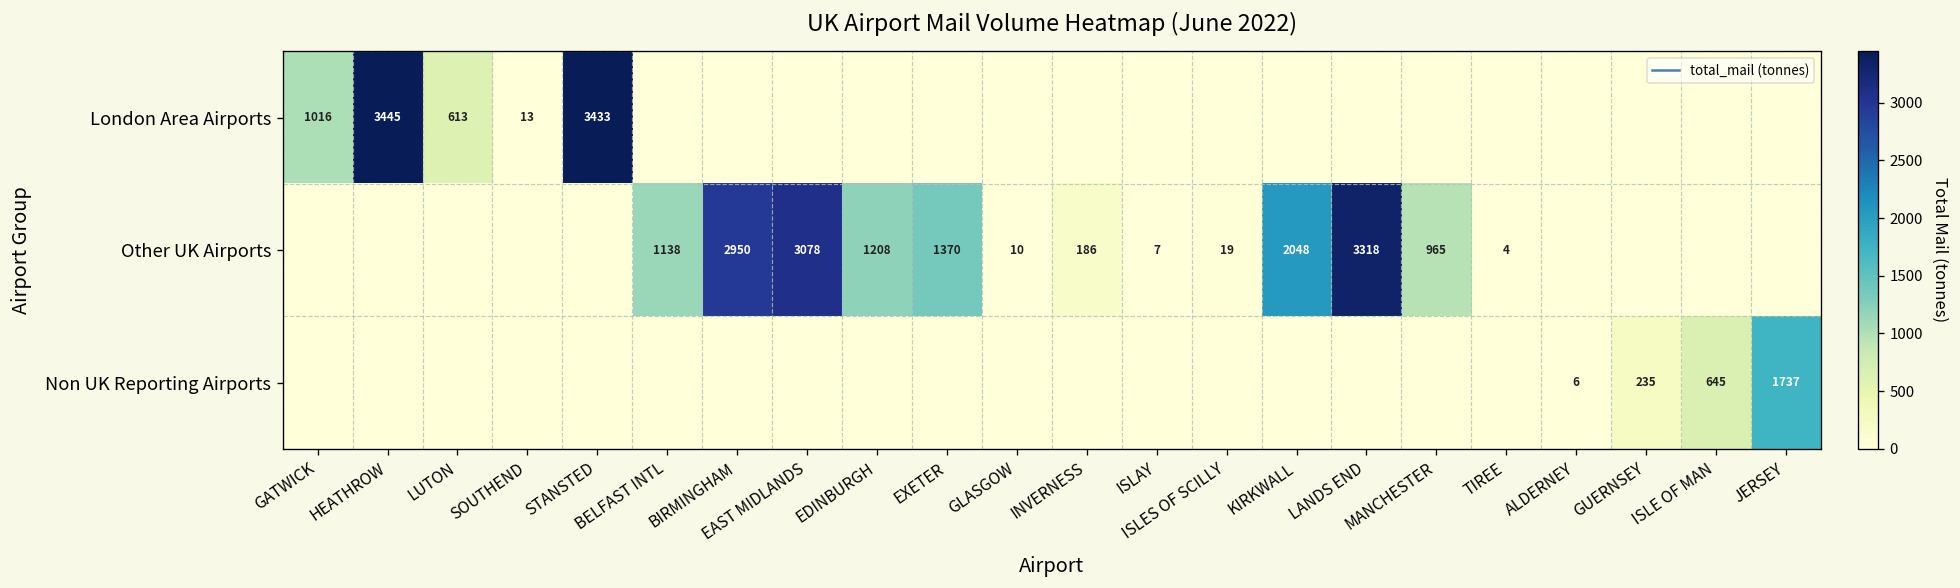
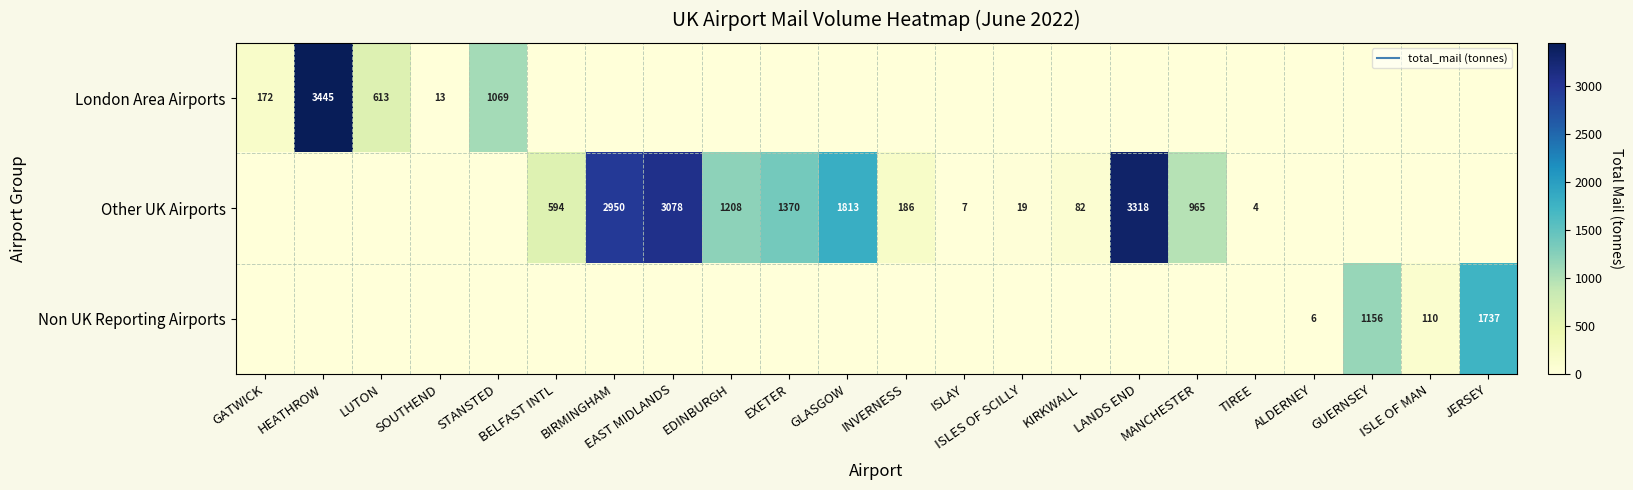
  {
    "London Area Airports": {
-     "GATWICK": 1016,
+     "GATWICK": 172,
      "HEATHROW": 3445,
      "LUTON": 613,
      "SOUTHEND": 13,
-     "STANSTED": 3433
+     "STANSTED": 1069
    },
    "Other UK Airports": {
-     "BELFAST INTL": 1138,
+     "BELFAST INTL": 594,
      "BIRMINGHAM": 2950,
      "EAST MIDLANDS": 3078,
      "EDINBURGH": 1208,
      "EXETER": 1370,
-     "GLASGOW": 10,
+     "GLASGOW": 1813,
      "INVERNESS": 186,
      "ISLAY": 7,
      "ISLES OF SCILLY": 19,
-     "KIRKWALL": 2048,
+     "KIRKWALL": 82,
      "LANDS END": 3318,
      "MANCHESTER": 965,
      "TIREE": 4
    },
    "Non UK Reporting Airports": {
      "ALDERNEY": 6,
-     "GUERNSEY": 235,
-     "ISLE OF MAN": 645,
+     "GUERNSEY": 1156,
+     "ISLE OF MAN": 110,
      "JERSEY": 1737
    }
  }
